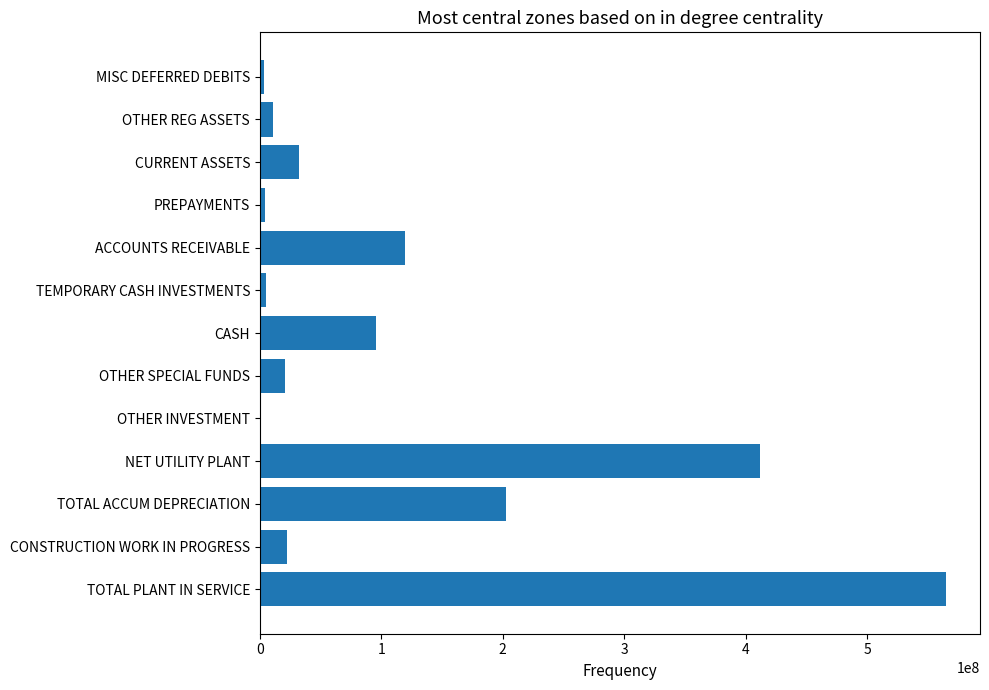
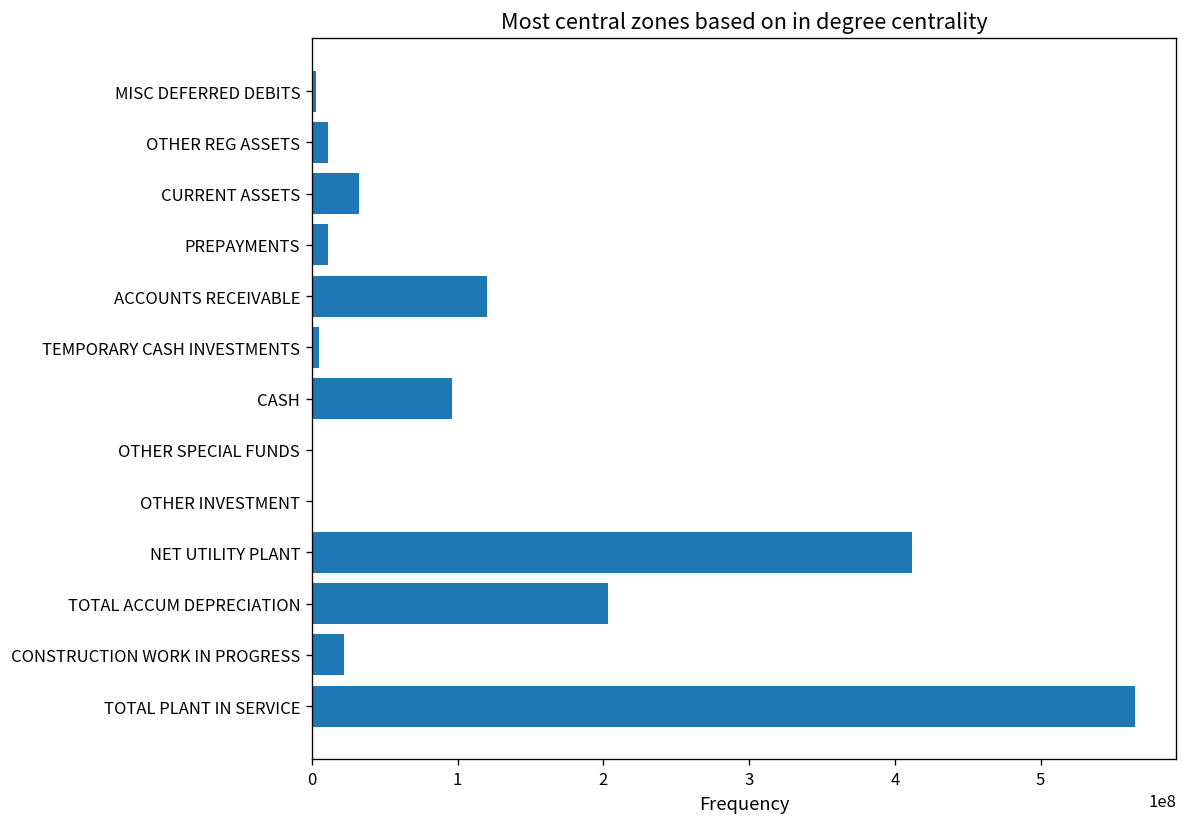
  {
    "MISC DEFERRED DEBITS": 3000000,
    "OTHER REG ASSETS": 11000000,
    "CURRENT ASSETS": 32000000,
-   "PREPAYMENTS": 4000000,
+   "PREPAYMENTS": 11000000,
    "ACCOUNTS RECEIVABLE": 120000000,
    "TEMPORARY CASH INVESTMENTS": 5000000,
    "CASH": 96000000,
-   "OTHER SPECIAL FUNDS": 21000000,
+   "OTHER SPECIAL FUNDS": 0,
    "OTHER INVESTMENT": 0,
    "NET UTILITY PLANT": 412000000,
    "TOTAL ACCUM DEPRECIATION": 203000000,
    "CONSTRUCTION WORK IN PROGRESS": 22000000,
    "TOTAL PLANT IN SERVICE": 565000000
  }
